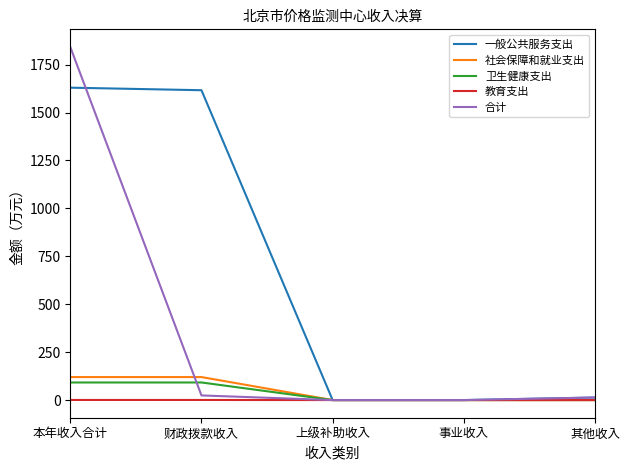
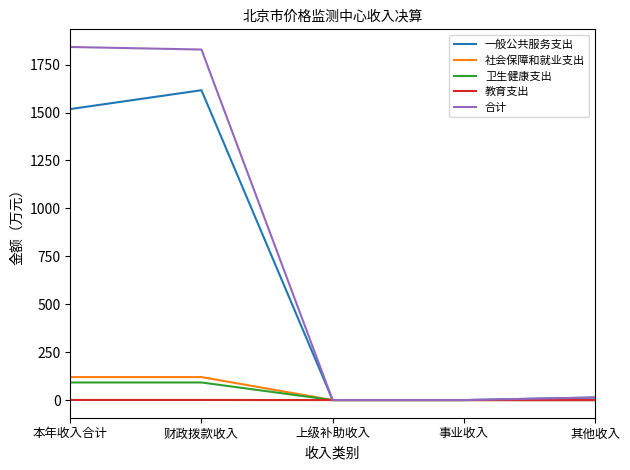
  {
    "一般公共服务支出": {
-     "本年收入合计": 1630,
+     "本年收入合计": 1520,
      "财政拨款收入": 1620
    },
    "社会保障和就业支出": {
      "本年收入合计": 120,
      "财政拨款收入": 120
    },
    "卫生健康支出": {
      "本年收入合计": 90,
      "财政拨款收入": 90
    },
    "教育支出": {
      "本年收入合计": 0,
      "财政拨款收入": 0
    },
    "合计": {
      "本年收入合计": 1840,
-     "财政拨款收入": 20
+     "财政拨款收入": 1830
    }
  }
